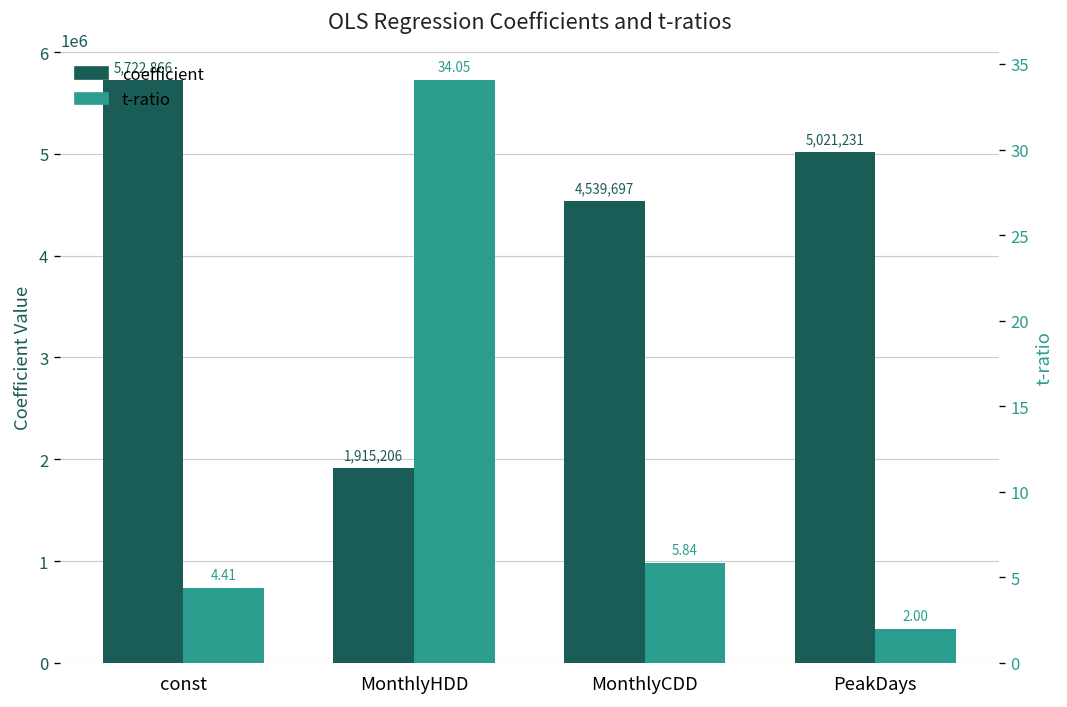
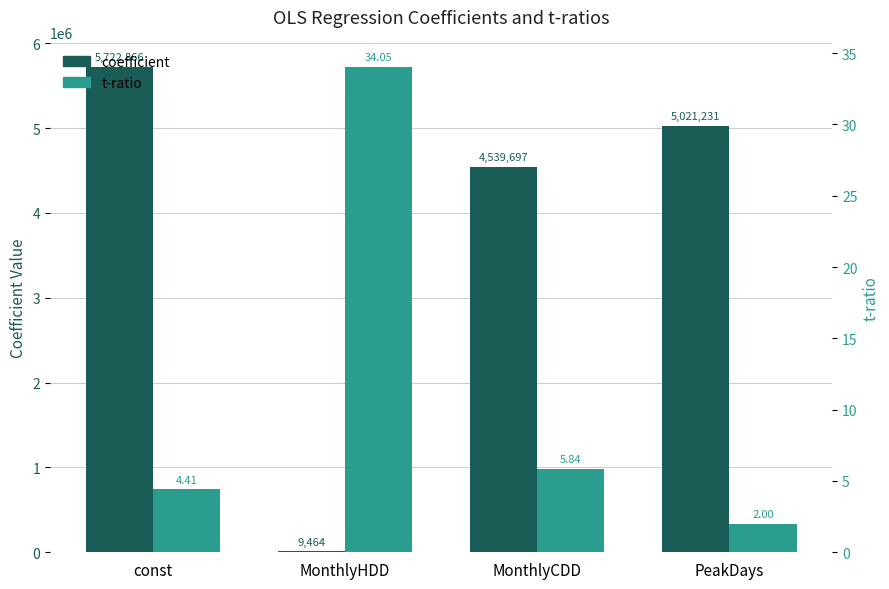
  {
    "coefficient": {
      "const": "5,722,866",
-     "MonthlyHDD": "1,915,206",
+     "MonthlyHDD": "9,464",
      "MonthlyCDD": "4,539,697",
      "PeakDays": "5,021,231"
    },
    "t-ratio": {
      "const": "4.41",
      "MonthlyHDD": "34.05",
      "MonthlyCDD": "5.84",
      "PeakDays": "2.00"
    }
  }
